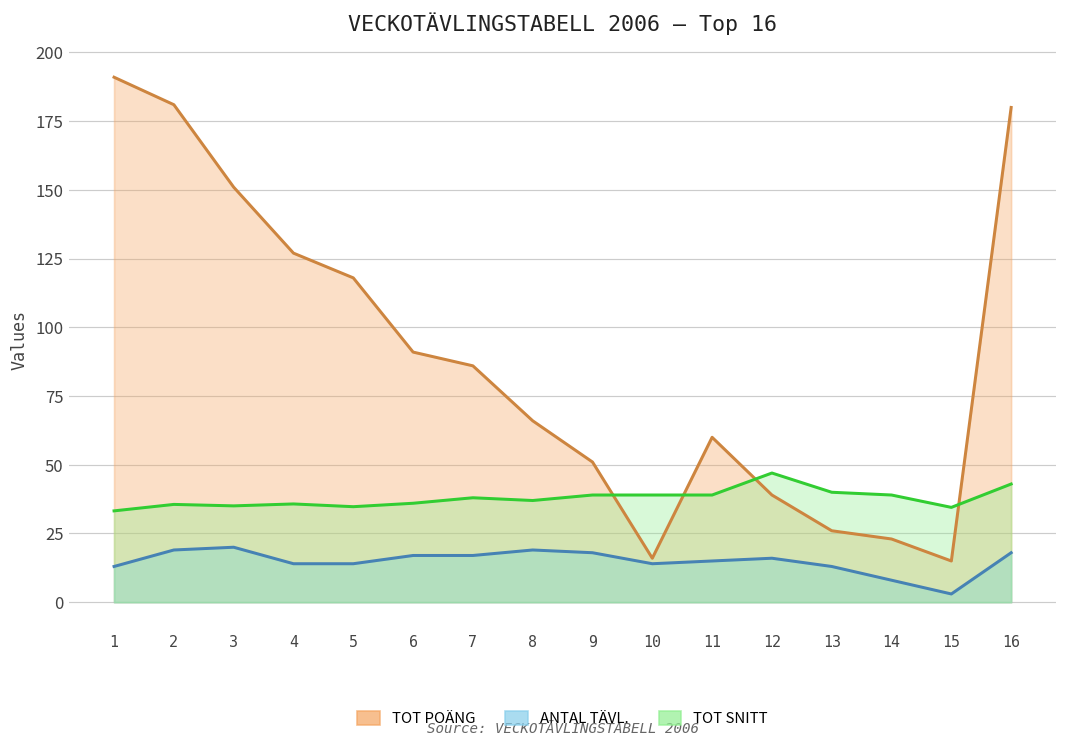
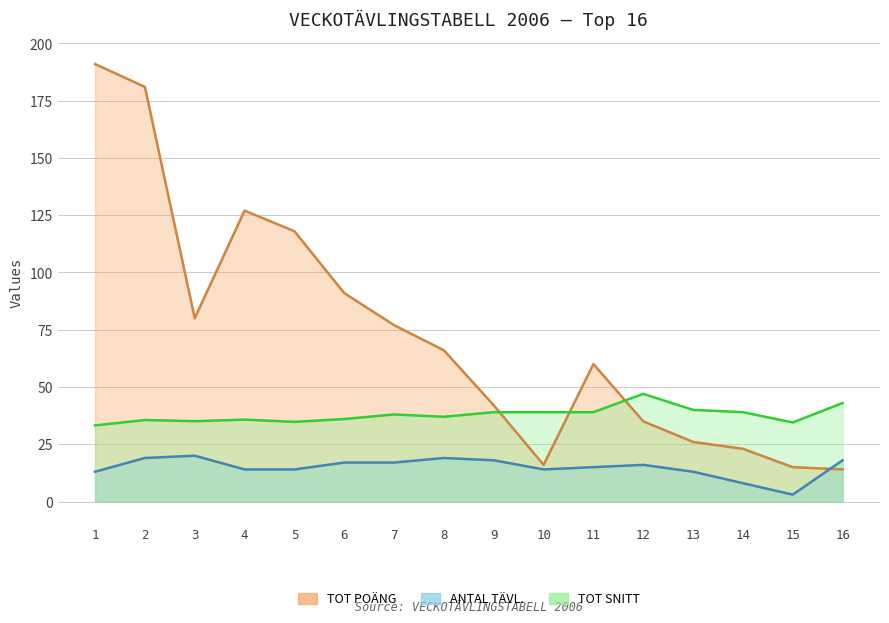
  {
    "TOT POÄNG": {
      "1": 191,
      "2": 181,
-     "3": 151,
+     "3": 80,
      "4": 127,
      "5": 118,
      "6": 91,
-     "7": 86,
+     "7": 77,
      "8": 66,
-     "9": 51,
+     "9": 42,
      "10": 16,
      "11": 60,
-     "12": 39,
+     "12": 35,
      "13": 26,
      "14": 23,
      "15": 15,
-     "16": 180
+     "16": 14
    }
  }
